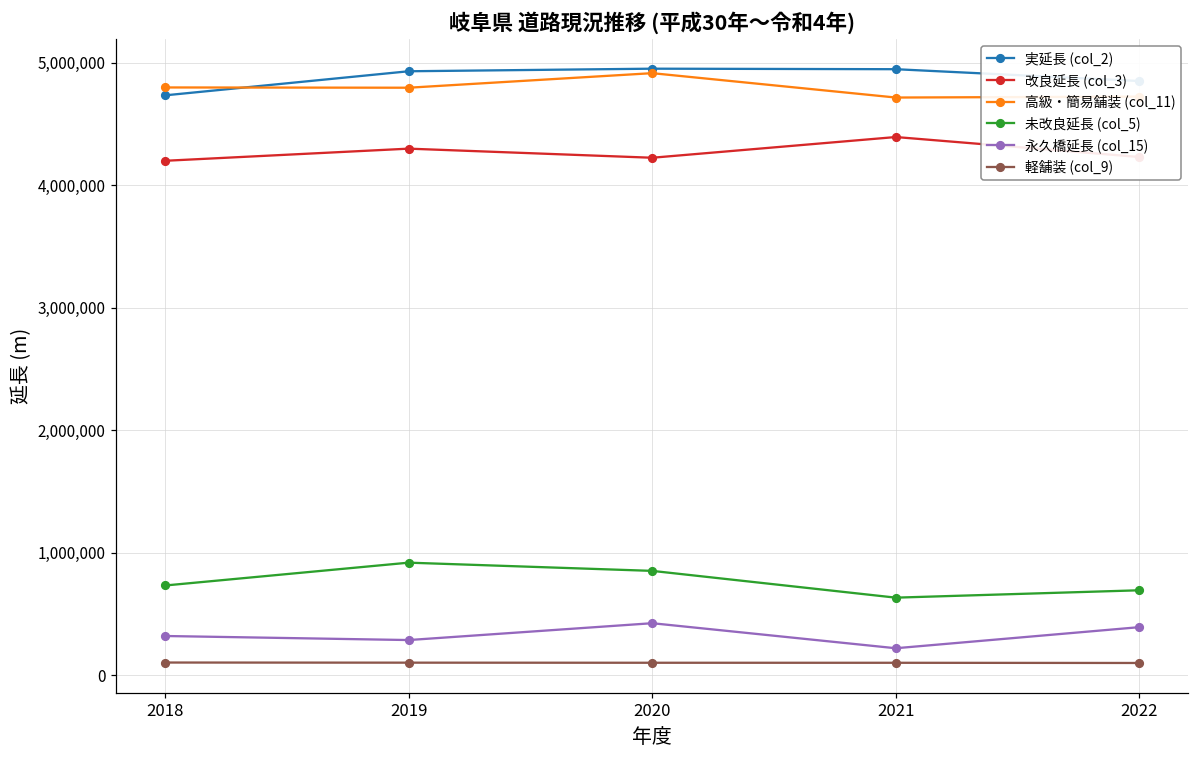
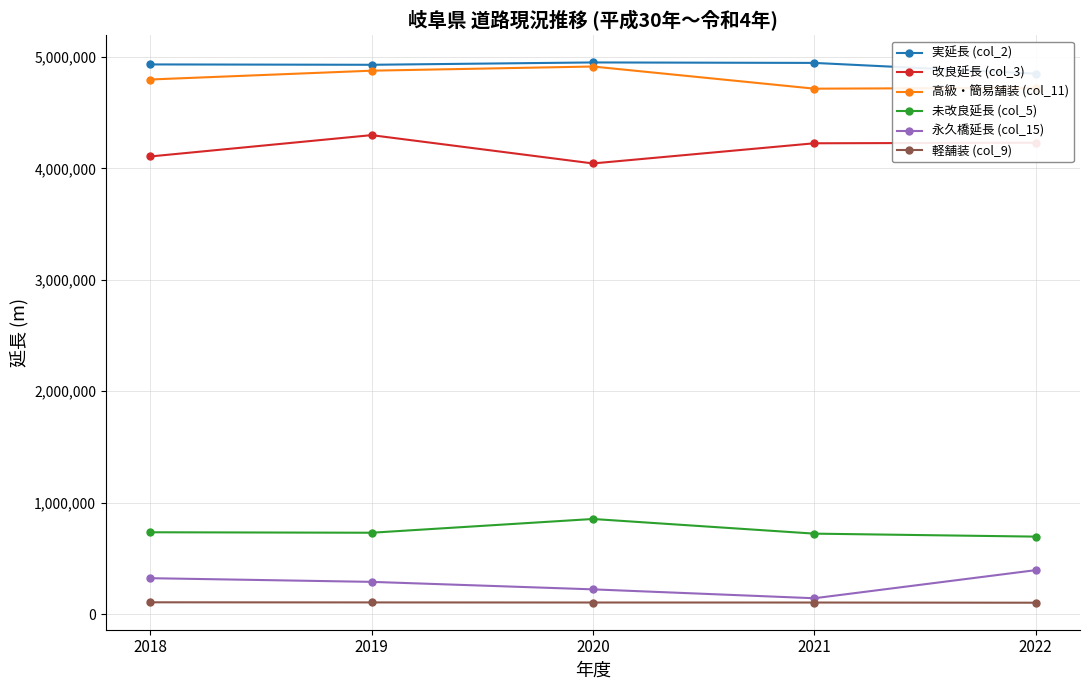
  {
    "実延長 (col_2)": {
-     "2018": "4,730,000",
+     "2018": "4,930,000",
      "2019": "4,930,000",
      "2020": "4,950,000",
      "2021": "4,950,000"
    },
    "改良延長 (col_3)": {
-     "2018": "4,200,000",
+     "2018": "4,110,000",
      "2019": "4,300,000",
-     "2020": "4,220,000",
-     "2021": "4,390,000"
+     "2020": "4,040,000",
+     "2021": "4,230,000"
    },
    "高級・簡易舗装 (col_11)": {
      "2018": "4,800,000",
-     "2019": "4,800,000",
+     "2019": "4,880,000",
      "2020": "4,910,000",
      "2021": "4,720,000"
    },
    "未改良延長 (col_5)": {
      "2018": "730,000",
-     "2019": "920,000",
+     "2019": "730,000",
      "2020": "850,000",
-     "2021": "630,000",
+     "2021": "720,000",
      "2022": "690,000"
    },
    "永久橋延長 (col_15)": {
      "2018": "320,000",
      "2019": "290,000",
-     "2020": "430,000",
-     "2021": "220,000",
+     "2020": "220,000",
+     "2021": "140,000",
      "2022": "390,000"
    },
    "軽舗装 (col_9)": {
      "2018": "110,000",
      "2019": "100,000",
      "2020": "100,000",
      "2021": "100,000",
      "2022": "100,000"
    }
  }
